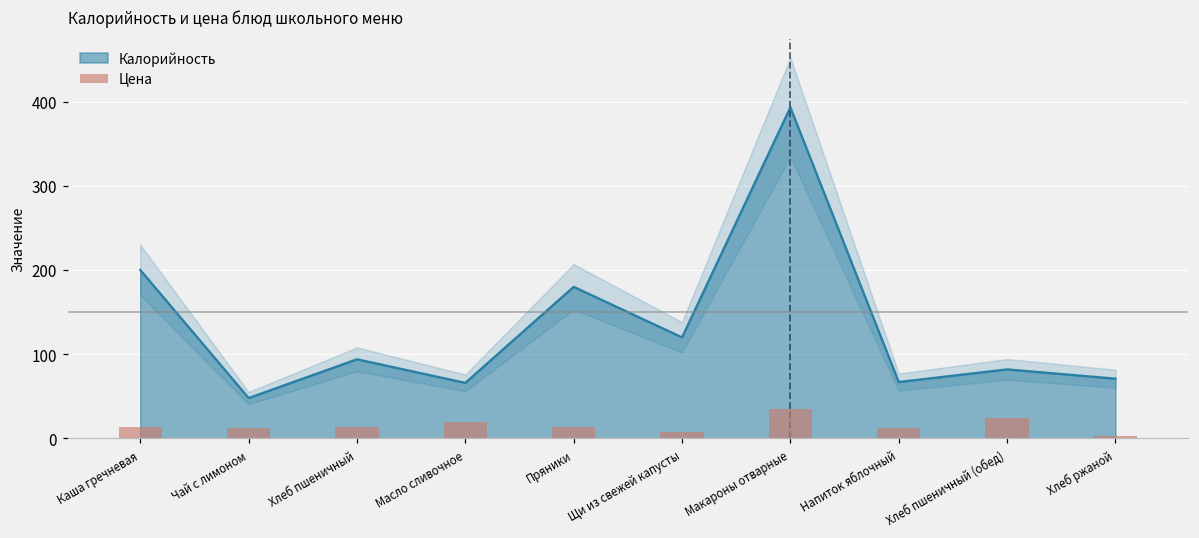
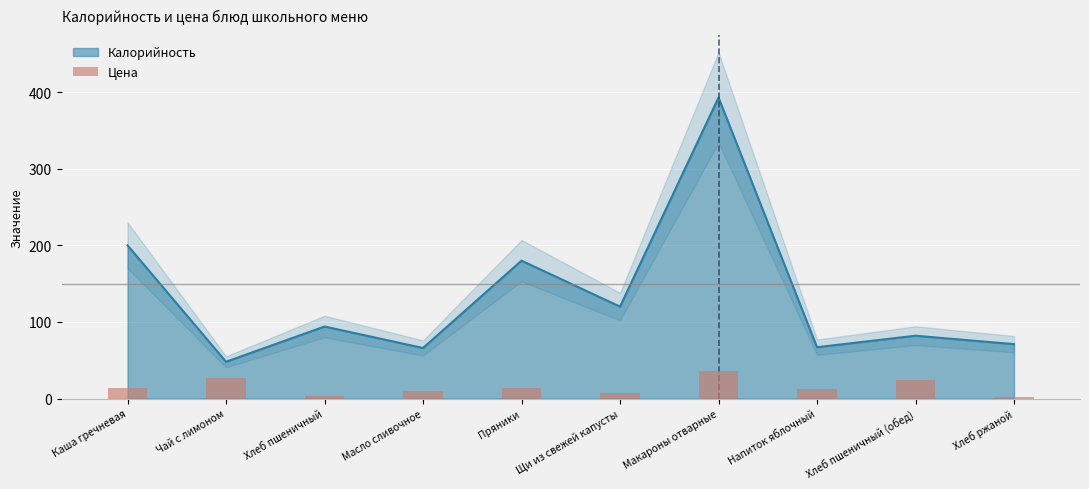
  {
    "Цена": {
      "Каша гречневая": 10,
-     "Чай с лимоном": 10,
-     "Хлеб пшеничный": 10,
-     "Масло сливочное": 20,
+     "Чай с лимоном": 30,
+     "Хлеб пшеничный": 0,
+     "Масло сливочное": 10,
      "Пряники": 10,
      "Щи из свежей капусты": 10,
      "Макароны отварные": 40,
      "Напиток яблочный": 10,
      "Хлеб пшеничный (обед)": 20
    }
  }
